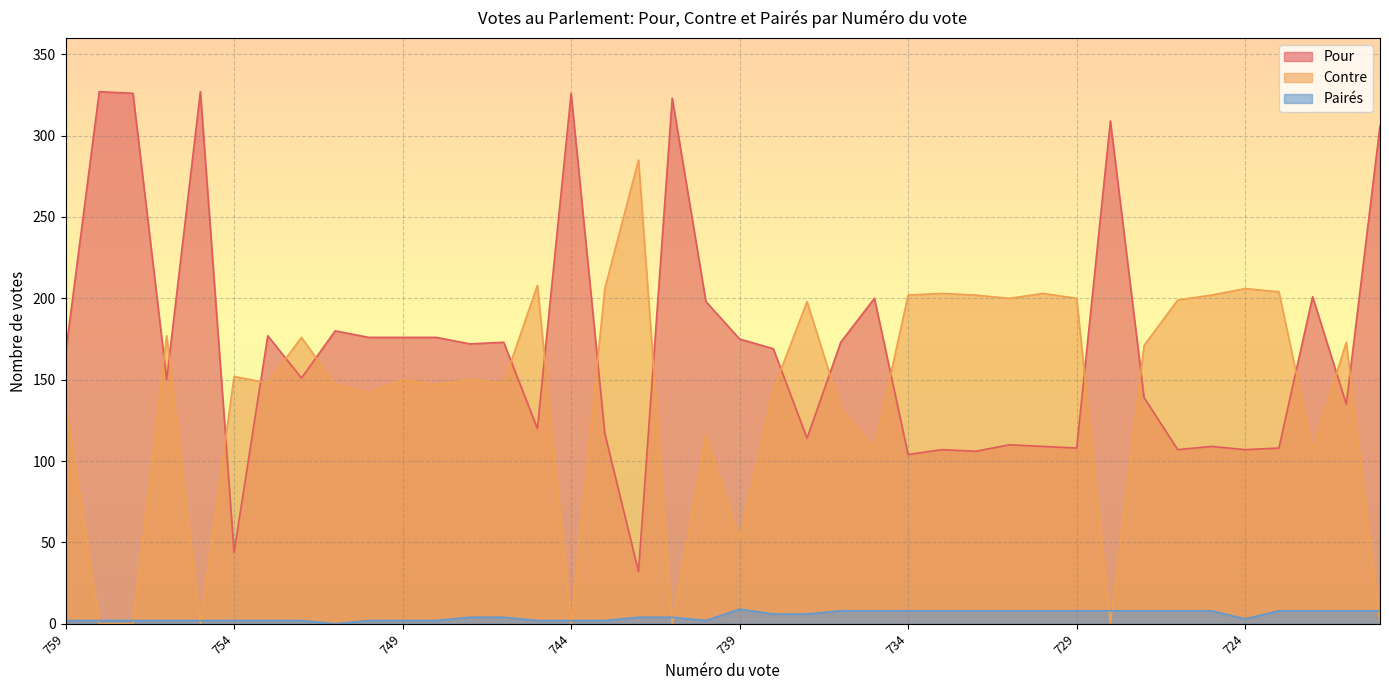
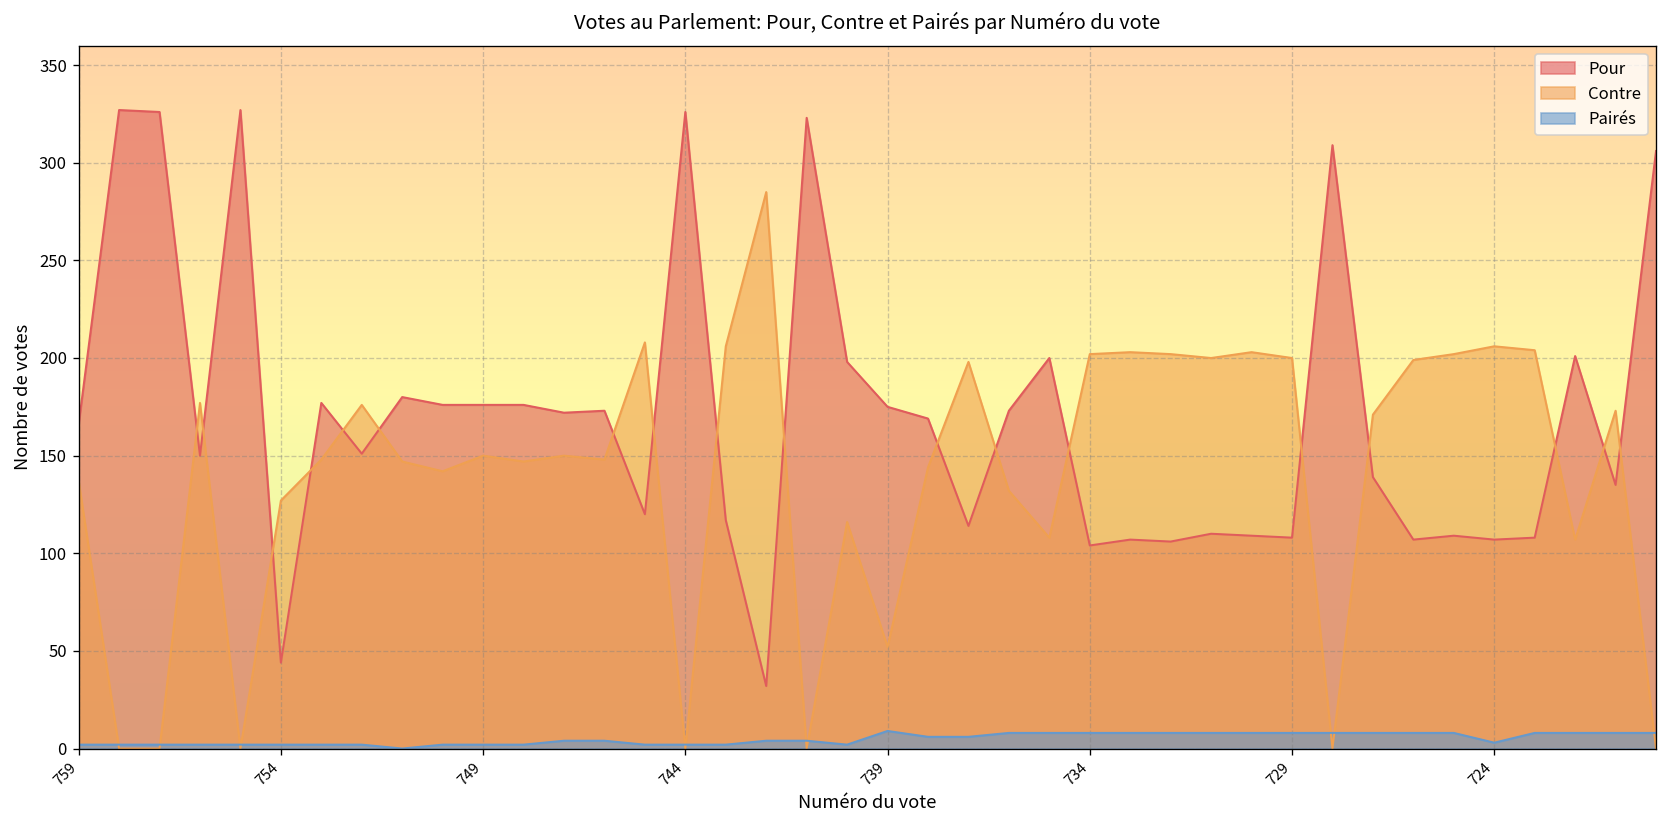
  {
    "Pour": {
      "759": 166,
      "754": 44,
      "749": 176,
      "744": 326,
      "739": 175,
      "734": 104,
      "729": 108,
      "724": 107
    },
    "Contre": {
      "759": 137,
-     "754": 152,
+     "754": 127,
      "749": 150,
      "744": 0,
      "739": 52,
      "734": 202,
      "729": 200,
      "724": 206
    },
    "Pairés": {
      "759": 2,
      "754": 2,
      "749": 2,
      "744": 2,
      "739": 9,
      "734": 8,
      "729": 8,
      "724": 3
    }
  }
